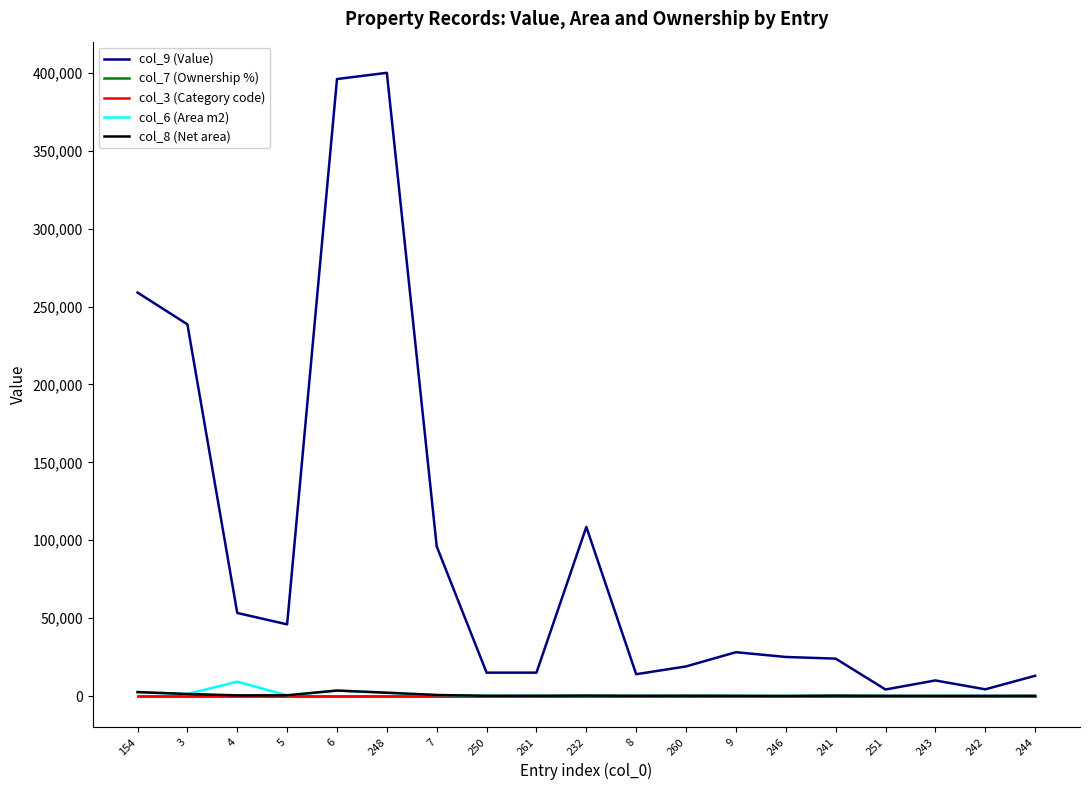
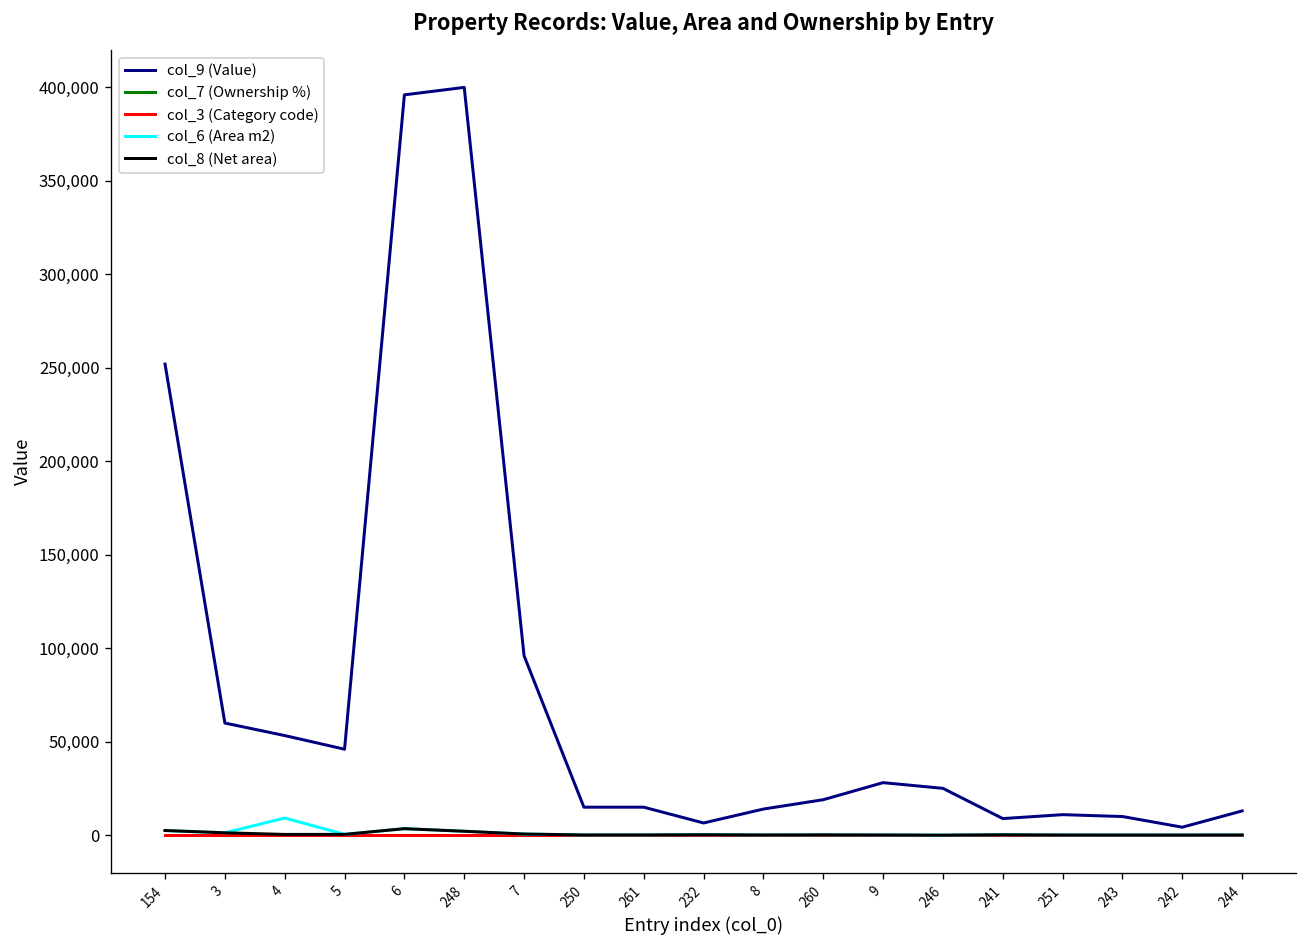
  {
    "col_9 (Value)": {
-     "154": "259,000",
-     "3": "239,000",
+     "154": "252,000",
+     "3": "60,000",
      "4": "53,000",
      "5": "46,000",
      "6": "396,000",
      "248": "400,000",
      "7": "96,000",
      "250": "15,000",
      "261": "15,000",
-     "232": "109,000",
+     "232": "7,000",
      "8": "14,000",
      "260": "19,000",
      "9": "28,000",
      "246": "25,000",
-     "241": "24,000",
-     "251": "4,000",
+     "241": "9,000",
+     "251": "11,000",
      "243": "10,000",
      "242": "4,000",
      "244": "13,000"
    },
    "col_3 (Category code)": {
      "154": "0",
      "6": "0",
      "248": "0"
    },
    "col_6 (Area m2)": {
      "4": "9,000"
    }
  }
